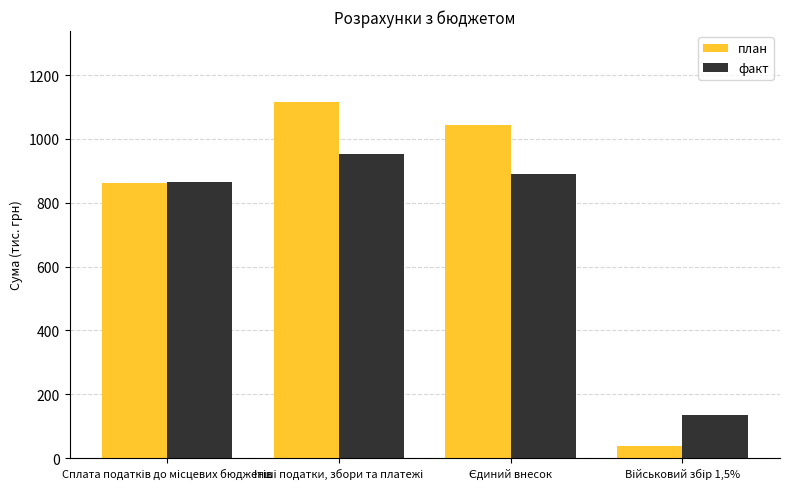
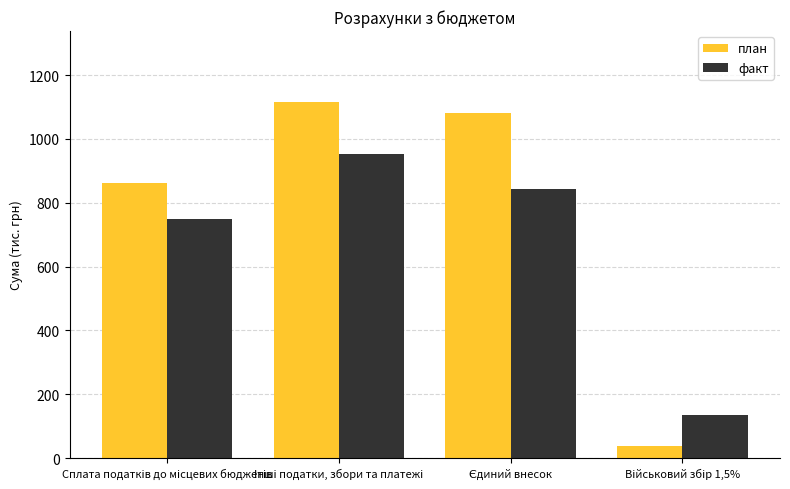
  {
    "план": {
      "Сплата податків до місцевих бюджетів": 860,
      "Інші податки, збори та платежі": 1110,
-     "Єдиний внесок": 1040,
+     "Єдиний внесок": 1080,
      "Військовий збір 1,5%": 40
    },
    "факт": {
-     "Сплата податків до місцевих бюджетів": 860,
+     "Сплата податків до місцевих бюджетів": 750,
      "Інші податки, збори та платежі": 950,
-     "Єдиний внесок": 890,
+     "Єдиний внесок": 840,
      "Військовий збір 1,5%": 140
    }
  }
